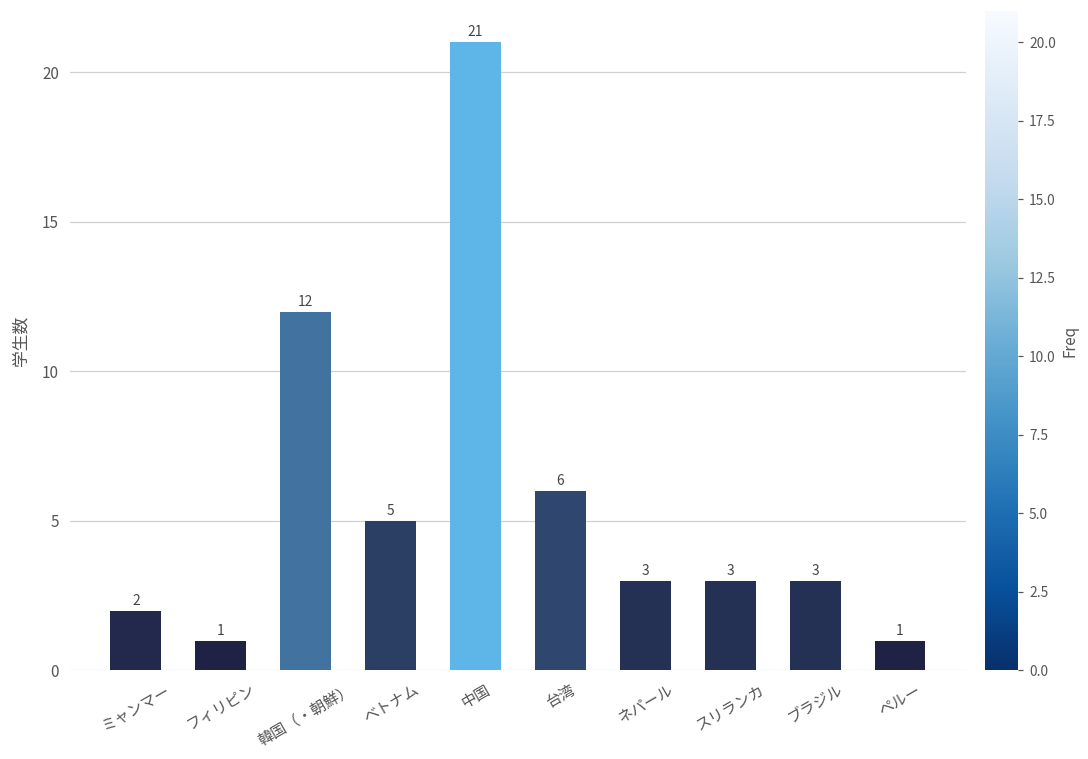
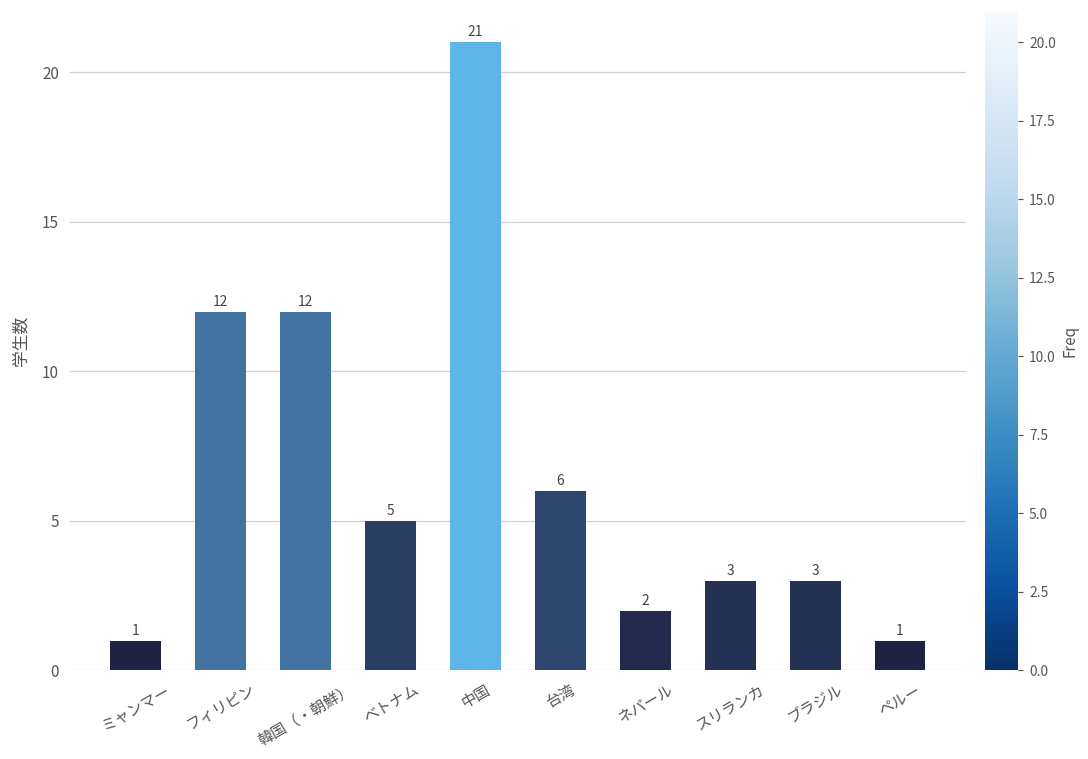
  {
-   "ミャンマー": 2,
-   "フィリピン": 1,
+   "ミャンマー": 1,
+   "フィリピン": 12,
    "韓国（・朝鮮）": 12,
    "ベトナム": 5,
    "中国": 21,
    "台湾": 6,
-   "ネパール": 3,
+   "ネパール": 2,
    "スリランカ": 3,
    "ブラジル": 3,
    "ペルー": 1
  }
